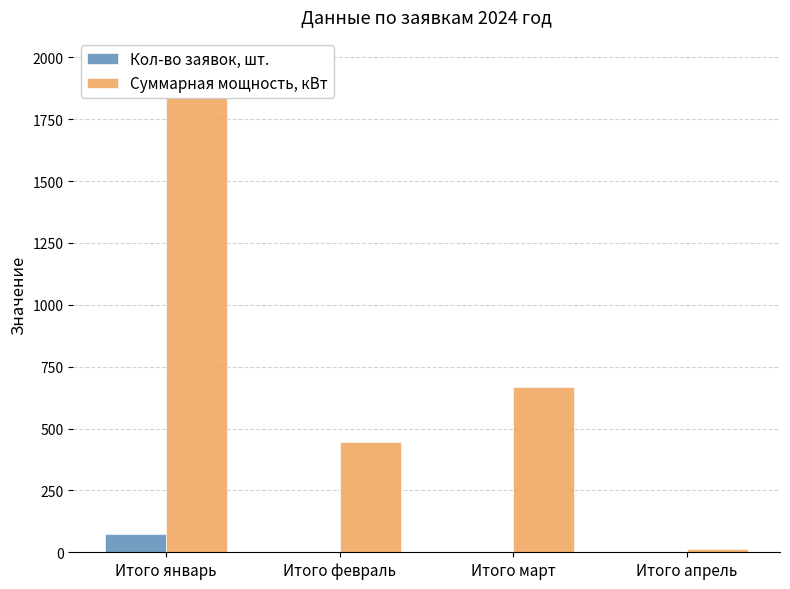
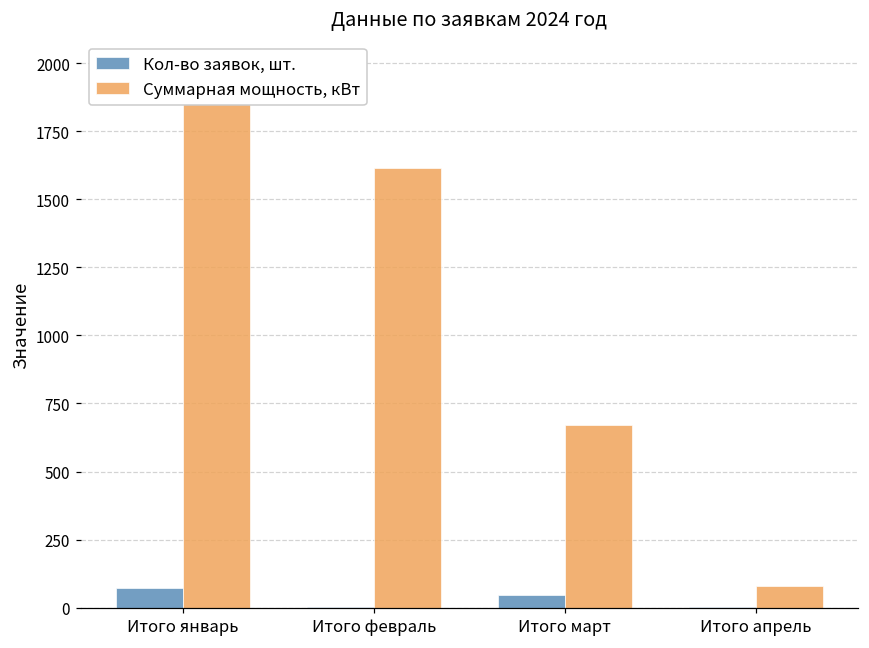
  {
    "Кол-во заявок, шт.": {
      "Итого январь": 70,
-     "Итого март": 0
+     "Итого март": 50
    },
    "Суммарная мощность, кВт": {
-     "Итого февраль": 440,
+     "Итого февраль": 1620,
      "Итого март": 670,
-     "Итого апрель": 20
+     "Итого апрель": 80
    }
  }
